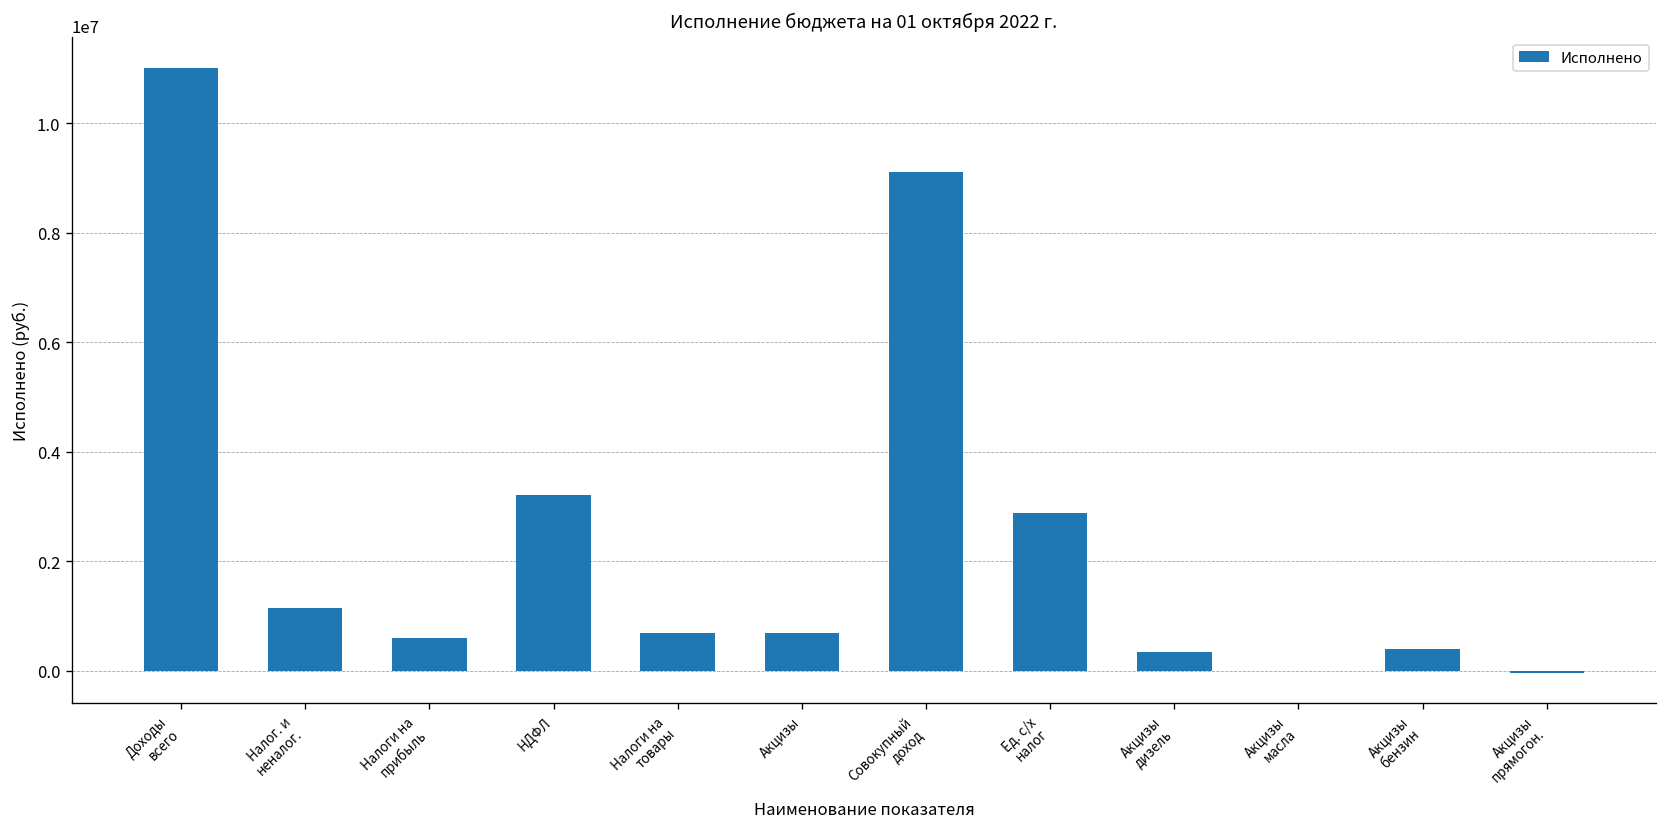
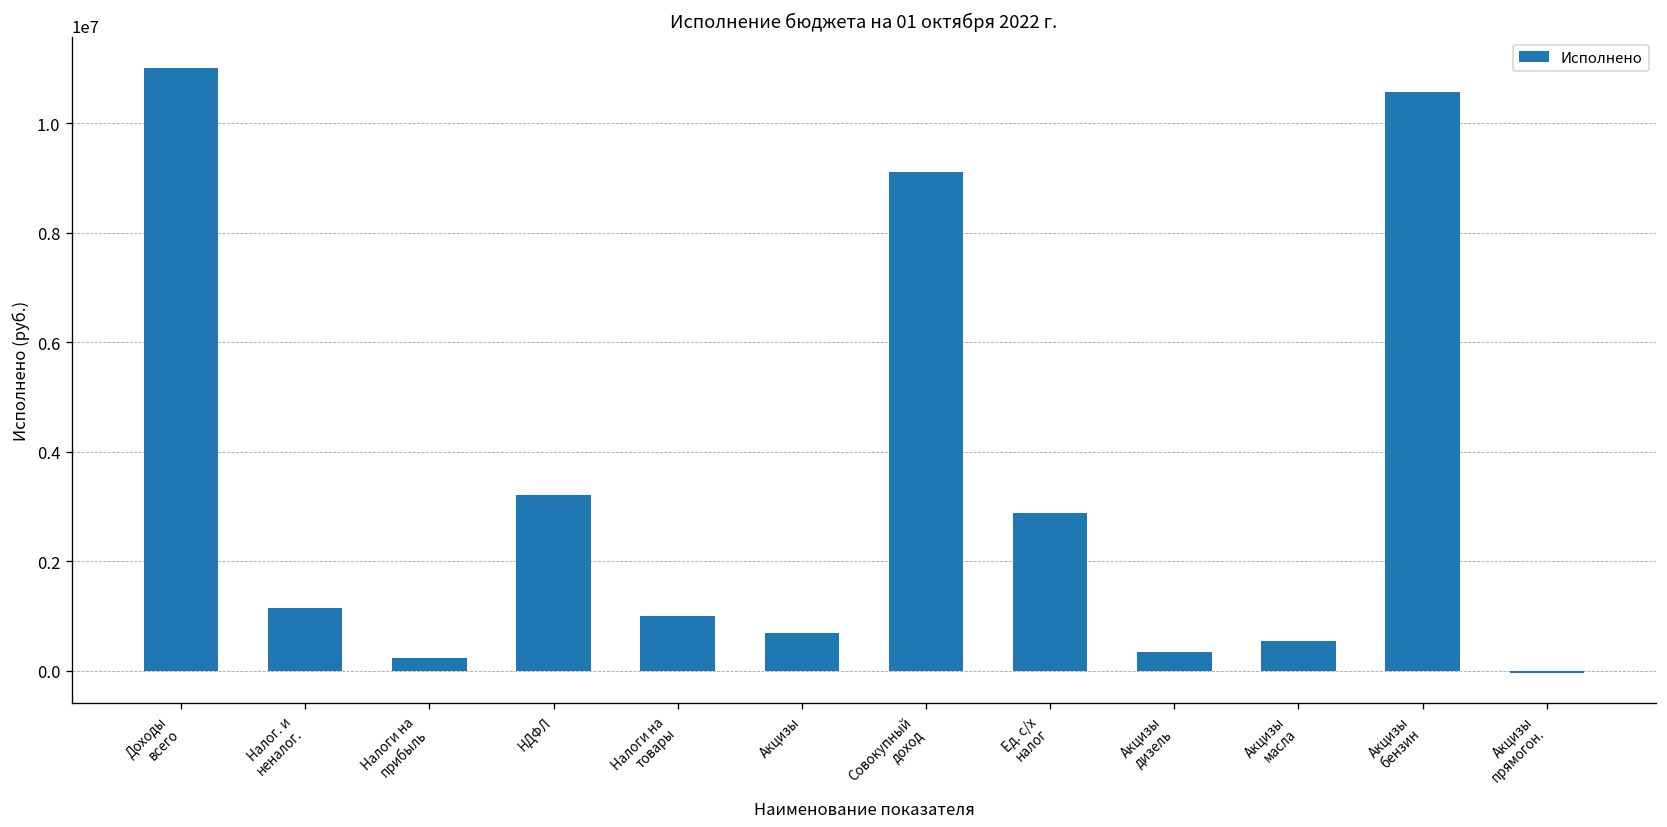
  {
    "Доходы всего": 11000000,
    "Налог. и неналог.": 1200000,
-   "Налоги на прибыль": 600000,
+   "Налоги на прибыль": 200000,
    "НДФЛ": 3200000,
-   "Налоги на товары": 700000,
+   "Налоги на товары": 1000000,
    "Акцизы": 700000,
    "Совокупный доход": 9100000,
    "Ед. с/х налог": 2900000,
    "Акцизы дизель": 300000,
-   "Акцизы масла": 0,
-   "Акцизы бензин": 400000
+   "Акцизы масла": 500000,
+   "Акцизы бензин": 10600000
  }
